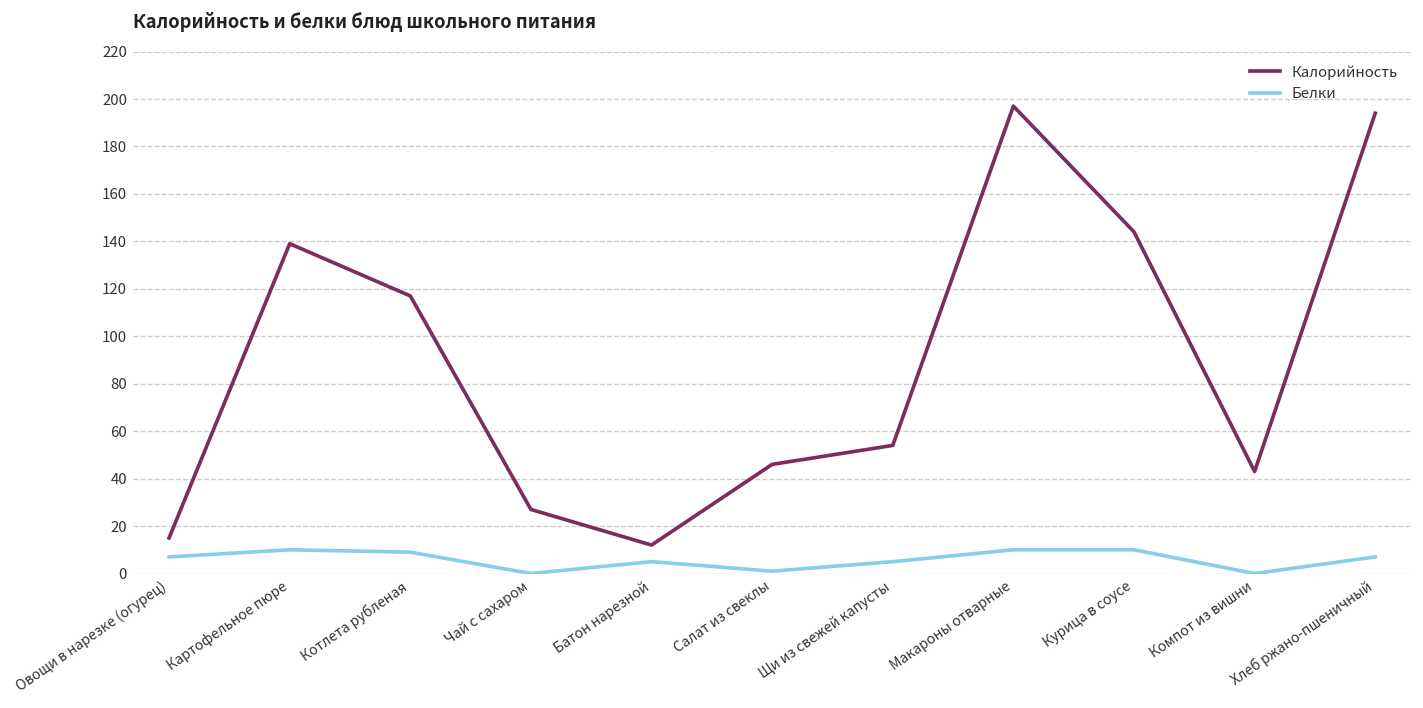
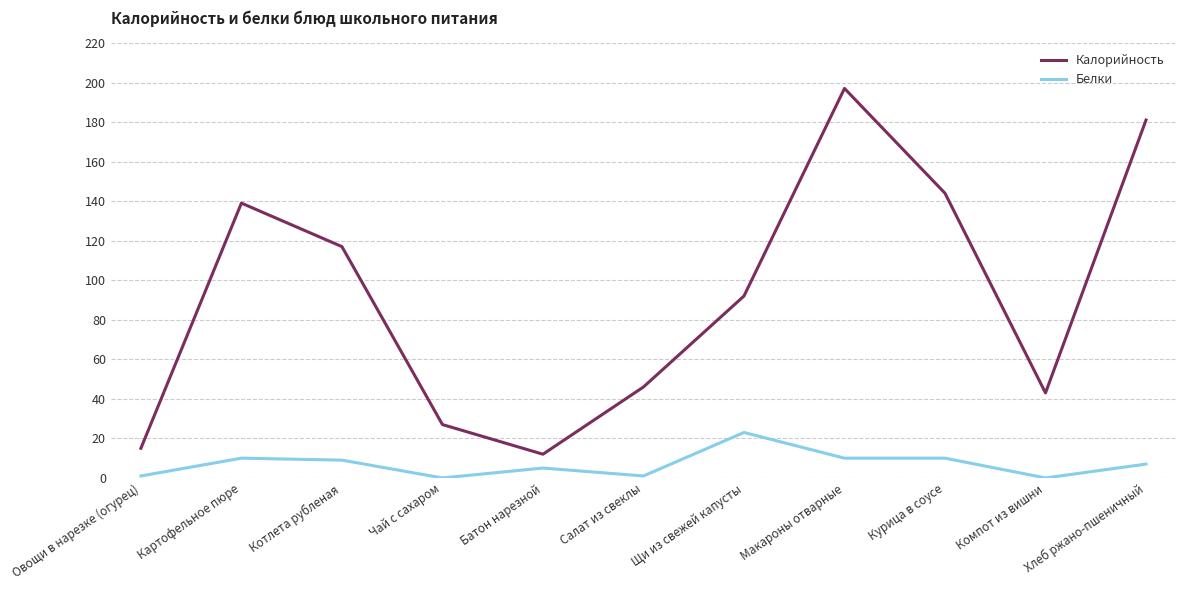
  {
    "Калорийность": {
      "Овощи в нарезке (огурец)": 15,
      "Картофельное пюре": 139,
      "Котлета рубленая": 117,
      "Чай с сахаром": 27,
      "Батон нарезной": 12,
      "Салат из свеклы": 46,
-     "Щи из свежей капусты": 54,
+     "Щи из свежей капусты": 92,
      "Макароны отварные": 197,
      "Курица в соусе": 144,
      "Компот из вишни": 43,
-     "Хлеб ржано-пшеничный": 194
+     "Хлеб ржано-пшеничный": 181
    },
    "Белки": {
-     "Овощи в нарезке (огурец)": 7,
+     "Овощи в нарезке (огурец)": 1,
      "Картофельное пюре": 10,
      "Котлета рубленая": 9,
      "Чай с сахаром": 0,
      "Батон нарезной": 5,
      "Салат из свеклы": 1,
-     "Щи из свежей капусты": 5,
+     "Щи из свежей капусты": 23,
      "Макароны отварные": 10,
      "Курица в соусе": 10,
      "Компот из вишни": 0,
      "Хлеб ржано-пшеничный": 7
    }
  }
